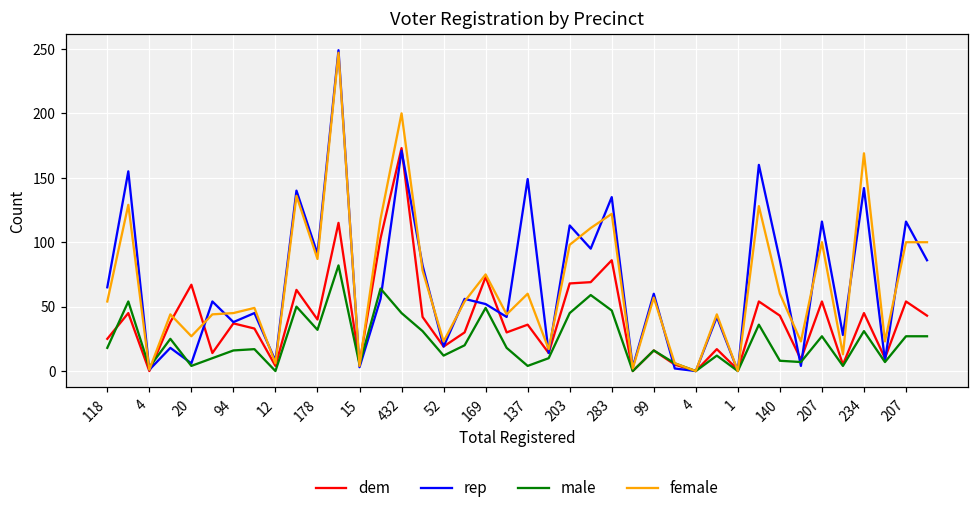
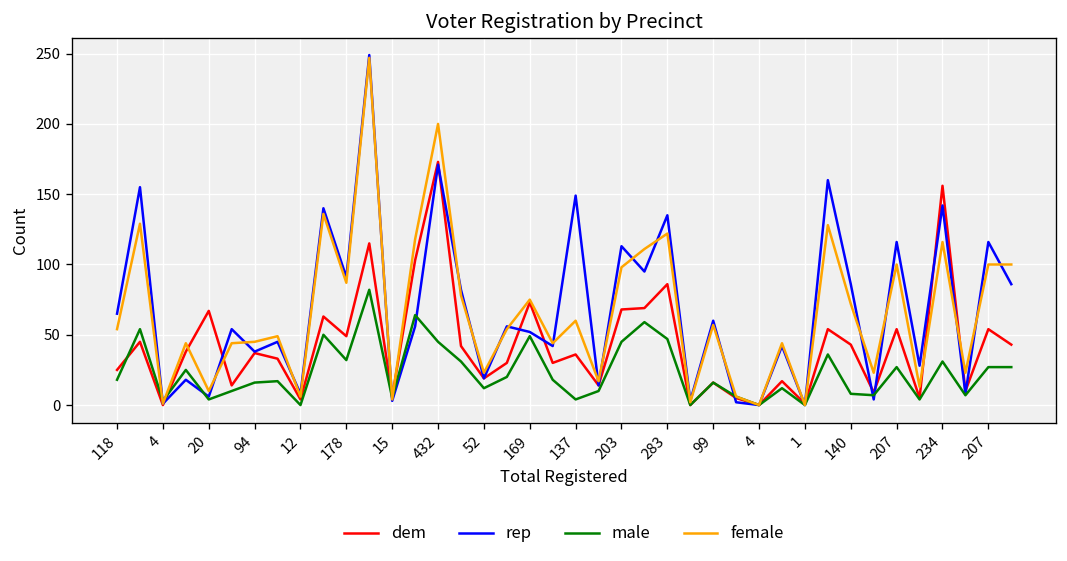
  {
    "dem": {
      "118": 25,
      "20": 67,
-     "178": 40,
+     "178": 49,
      "137": 36,
      "203": 68,
      "283": 86,
      "140": 43,
-     "234": 45
+     "234": 156
    },
    "rep": {
      "118": 65,
      "178": 91,
      "169": 52,
      "137": 149,
      "203": 113,
      "283": 135,
      "99": 60,
      "140": 86,
      "234": 142
    },
    "male": {
      "118": 18,
      "12": 0,
      "178": 32,
      "432": 45,
      "52": 12,
      "169": 49,
      "137": 4,
      "203": 45,
      "283": 47,
      "140": 8,
      "234": 31
    },
    "female": {
      "118": 54,
-     "20": 27,
+     "20": 10,
      "178": 87,
      "432": 200,
      "52": 23,
      "137": 60,
      "203": 98,
      "283": 122,
      "99": 57,
-     "140": 60,
-     "234": 169
+     "140": 72,
+     "234": 116
    }
  }
